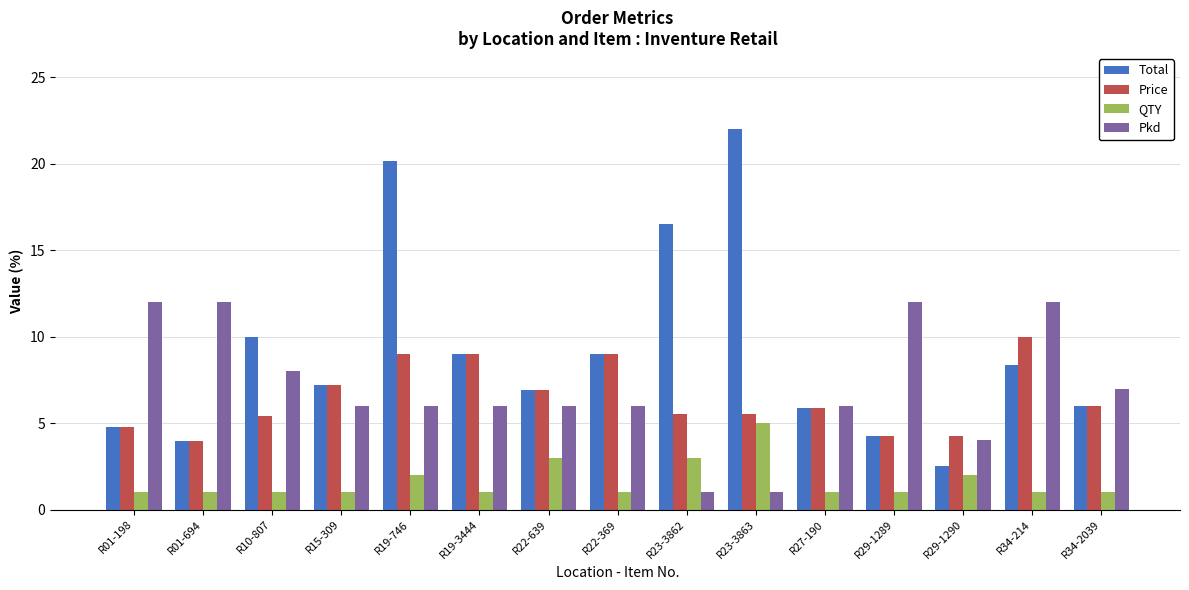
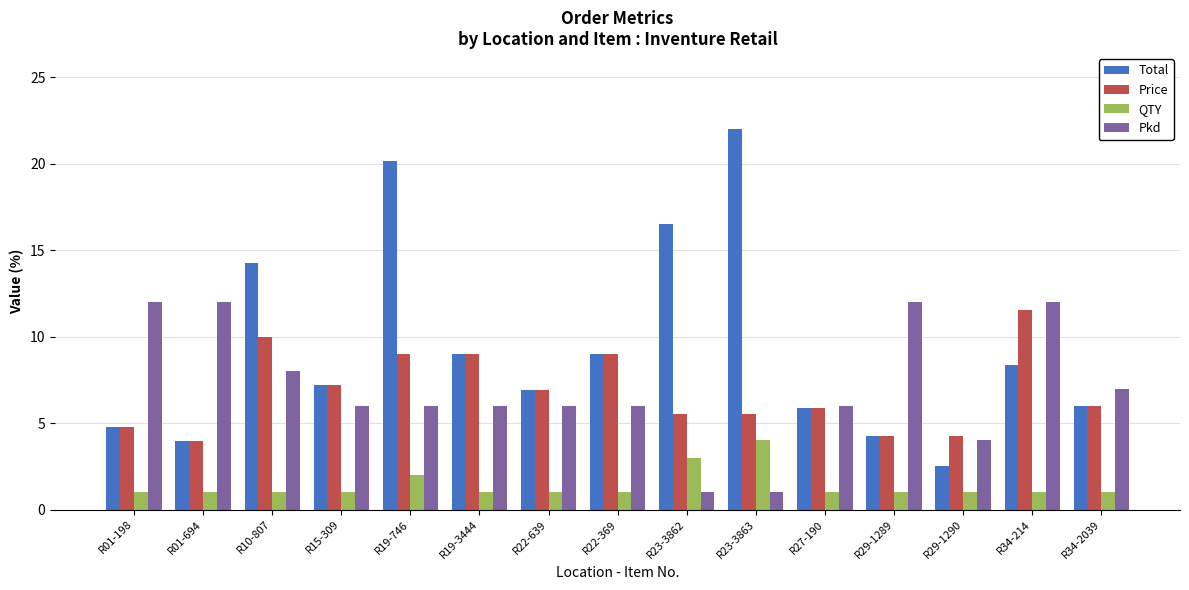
  {
    "Total": {
      "R01-198": 4.8,
      "R01-694": 4.0,
-     "R10-807": 10.0,
+     "R10-807": 14.3,
      "R15-309": 7.2,
      "R19-746": 20.2,
      "R19-3444": 9.0,
      "R22-639": 6.9,
      "R22-369": 9.0,
      "R23-3862": 16.5,
      "R23-3863": 22.0,
      "R27-190": 5.9,
      "R29-1289": 4.3,
      "R29-1290": 2.5,
      "R34-214": 8.4,
      "R34-2039": 6.0
    },
    "Price": {
      "R01-198": 4.8,
      "R01-694": 4.0,
-     "R10-807": 5.4,
+     "R10-807": 10.0,
      "R15-309": 7.2,
      "R19-746": 9.0,
      "R19-3444": 9.0,
      "R22-639": 6.9,
      "R22-369": 9.0,
      "R23-3862": 5.5,
      "R23-3863": 5.5,
      "R27-190": 5.9,
      "R29-1289": 4.3,
      "R29-1290": 4.3,
-     "R34-214": 10.0,
+     "R34-214": 11.5,
      "R34-2039": 6.0
    },
    "QTY": {
      "R01-198": 1,
      "R01-694": 1,
      "R10-807": 1,
      "R15-309": 1,
      "R19-746": 2,
      "R19-3444": 1,
-     "R22-639": 3,
+     "R22-639": 1,
      "R22-369": 1,
      "R23-3862": 3,
-     "R23-3863": 5,
+     "R23-3863": 4,
      "R27-190": 1,
      "R29-1289": 1,
-     "R29-1290": 2,
+     "R29-1290": 1,
      "R34-214": 1,
      "R34-2039": 1
    },
    "Pkd": {
      "R01-198": 12.0,
      "R01-694": 12.0,
      "R10-807": 8.0,
      "R15-309": 6.0,
      "R19-746": 6.0,
      "R19-3444": 6.0,
      "R22-639": 6.0,
      "R22-369": 6.0,
      "R23-3862": 1.0,
      "R23-3863": 1.0,
      "R27-190": 6.0,
      "R29-1289": 12.0,
      "R29-1290": 4.0,
      "R34-214": 12.0,
      "R34-2039": 7.0
    }
  }
